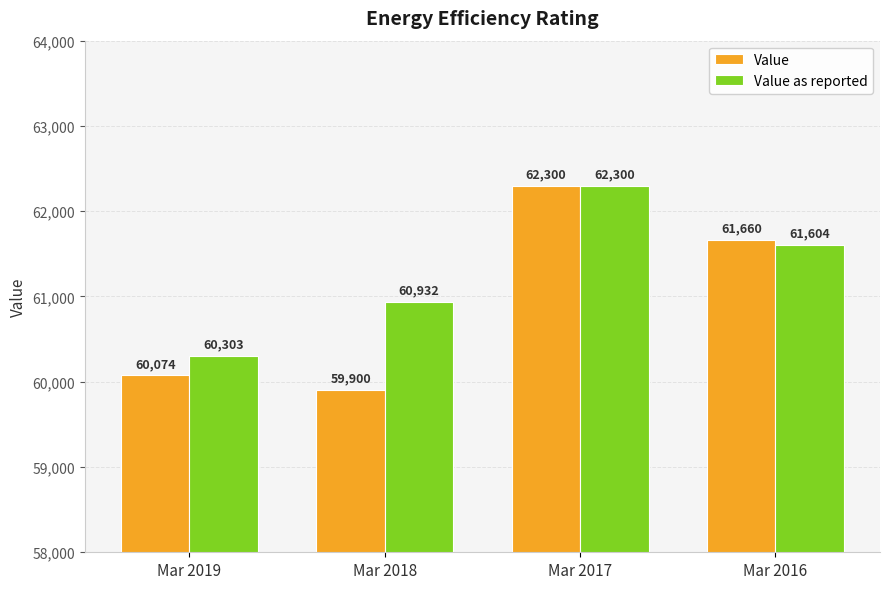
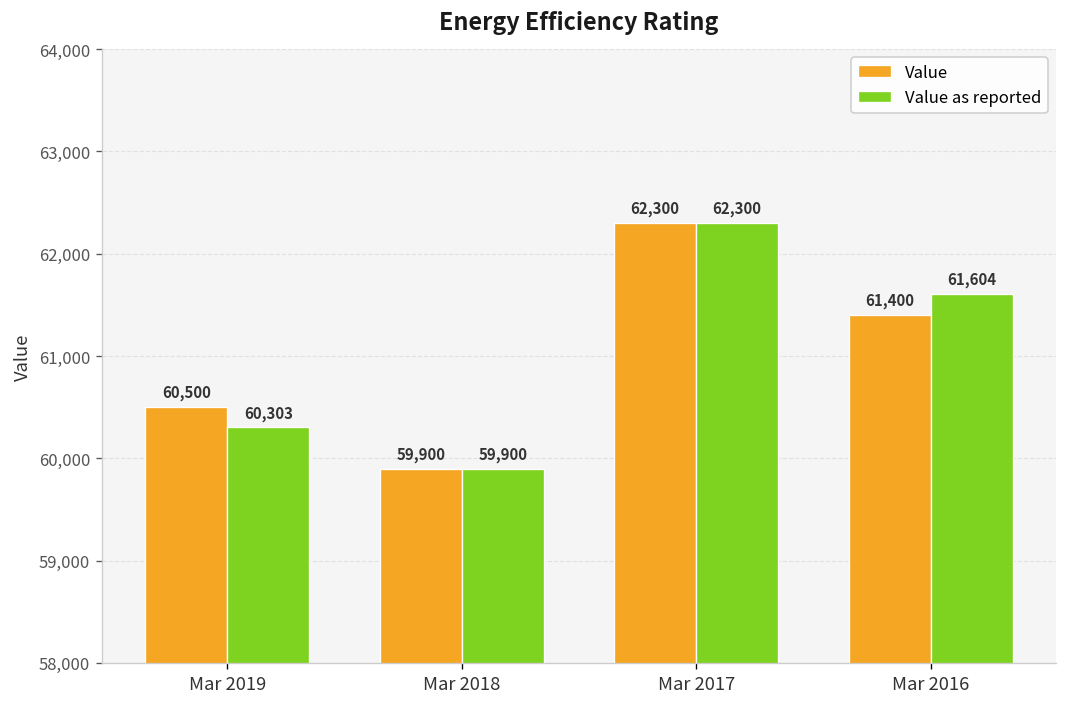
  {
    "Value": {
-     "Mar 2019": "60,074",
+     "Mar 2019": "60,500",
      "Mar 2018": "59,900",
      "Mar 2017": "62,300",
-     "Mar 2016": "61,660"
+     "Mar 2016": "61,400"
    },
    "Value as reported": {
      "Mar 2019": "60,303",
-     "Mar 2018": "60,932",
+     "Mar 2018": "59,900",
      "Mar 2017": "62,300",
      "Mar 2016": "61,604"
    }
  }
